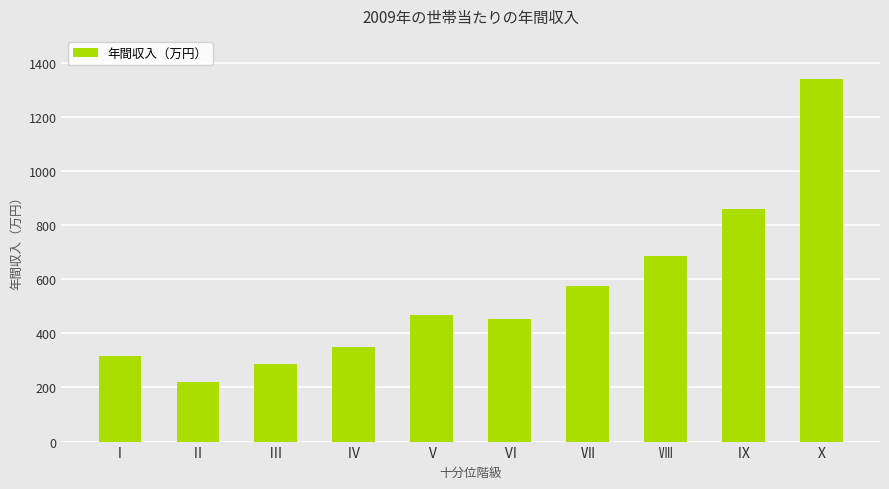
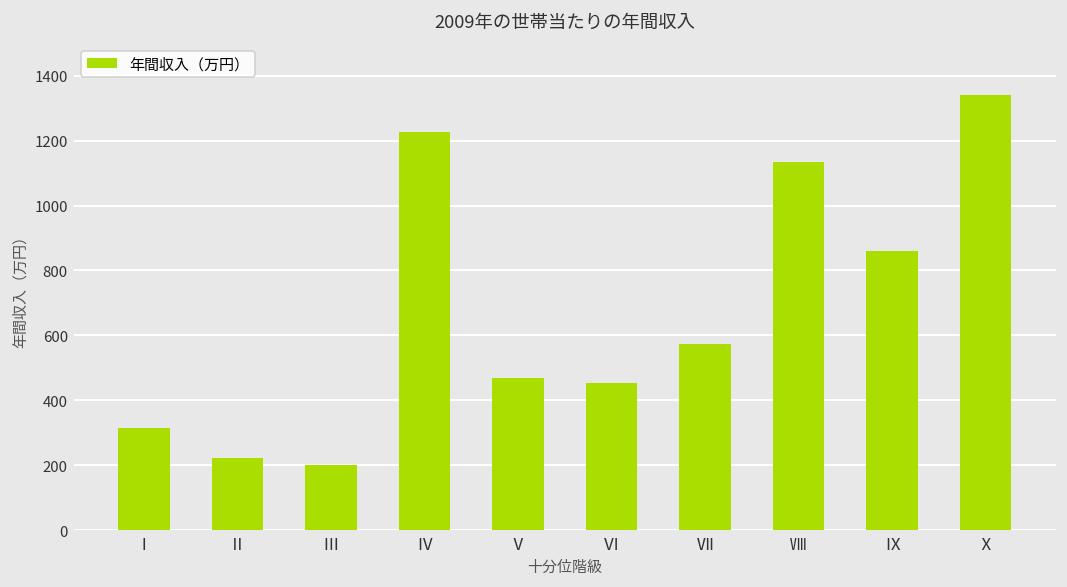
  {
    "Ⅰ": 320,
    "Ⅱ": 220,
-   "Ⅲ": 290,
-   "Ⅳ": 350,
+   "Ⅲ": 200,
+   "Ⅳ": 1230,
    "Ⅴ": 470,
    "Ⅵ": 450,
    "Ⅶ": 570,
-   "Ⅷ": 690,
+   "Ⅷ": 1140,
    "Ⅸ": 860,
    "Ⅹ": 1340
  }
